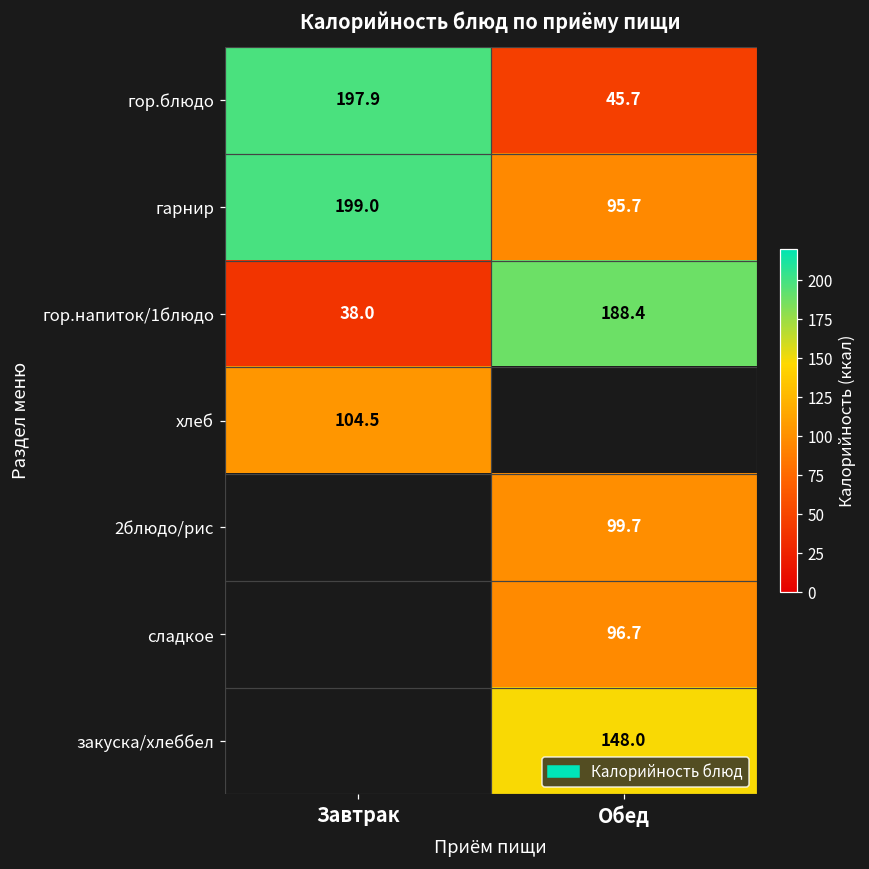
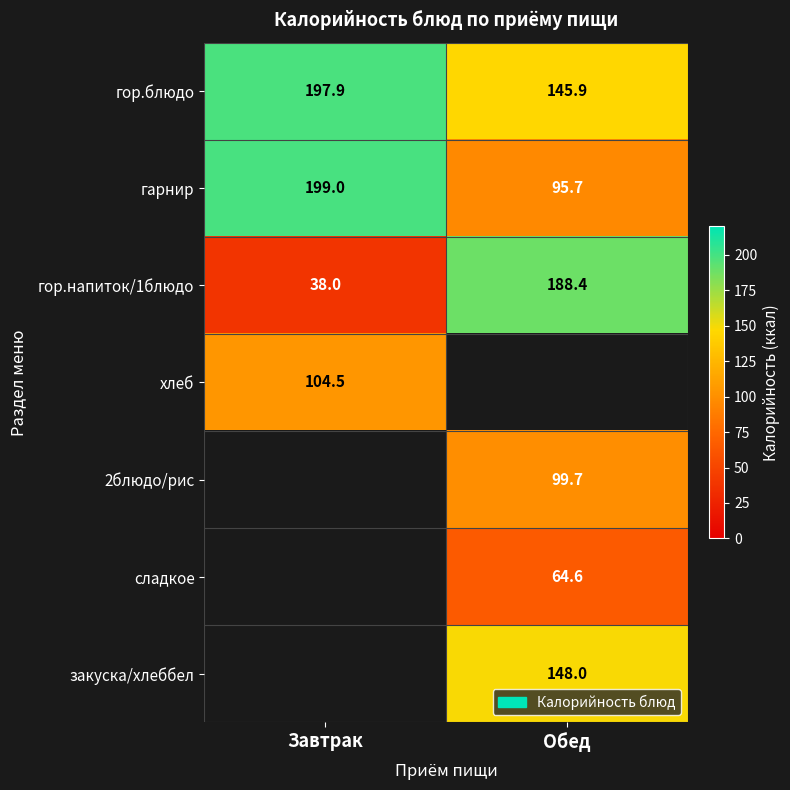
  {
    "гор.блюдо": {
      "Завтрак": 197.9,
-     "Обед": 45.7
+     "Обед": 145.9
    },
    "гарнир": {
      "Завтрак": 199.0,
      "Обед": 95.7
    },
    "гор.напиток/1блюдо": {
      "Завтрак": 38.0,
      "Обед": 188.4
    },
    "хлеб": {
      "Завтрак": 104.5
    },
    "2блюдо/рис": {
      "Обед": 99.7
    },
    "сладкое": {
-     "Обед": 96.7
+     "Обед": 64.6
    },
    "закуска/хлеббел": {
      "Обед": 148.0
    }
  }
